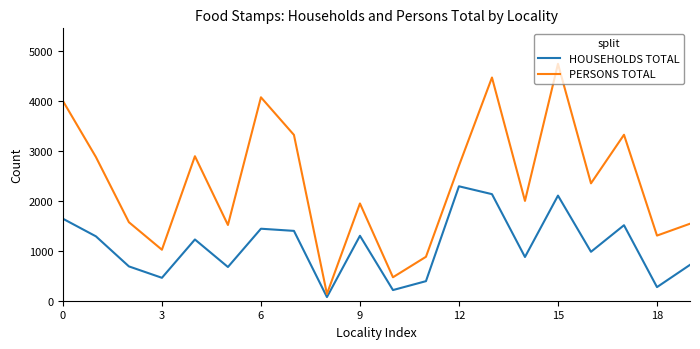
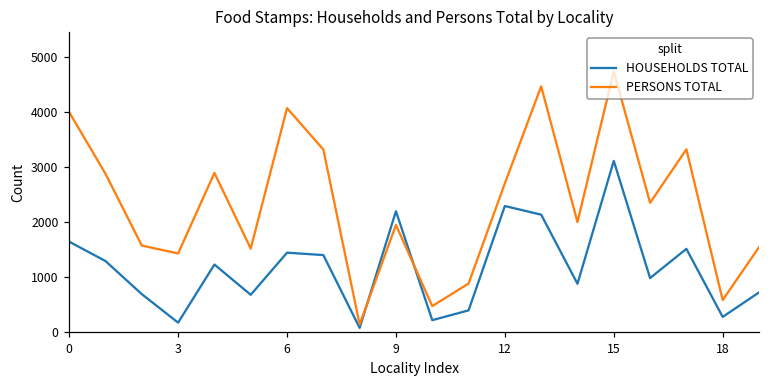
  {
    "HOUSEHOLDS TOTAL": {
      "0": 1600,
-     "3": 500,
+     "3": 200,
      "6": 1400,
-     "9": 1300,
+     "9": 2200,
      "12": 2300,
-     "15": 2100,
+     "15": 3100,
      "18": 300
    },
    "PERSONS TOTAL": {
      "0": 4000,
-     "3": 1000,
+     "3": 1400,
      "6": 4100,
      "9": 1900,
      "12": 2700,
-     "18": 1300
+     "18": 600
    }
  }
